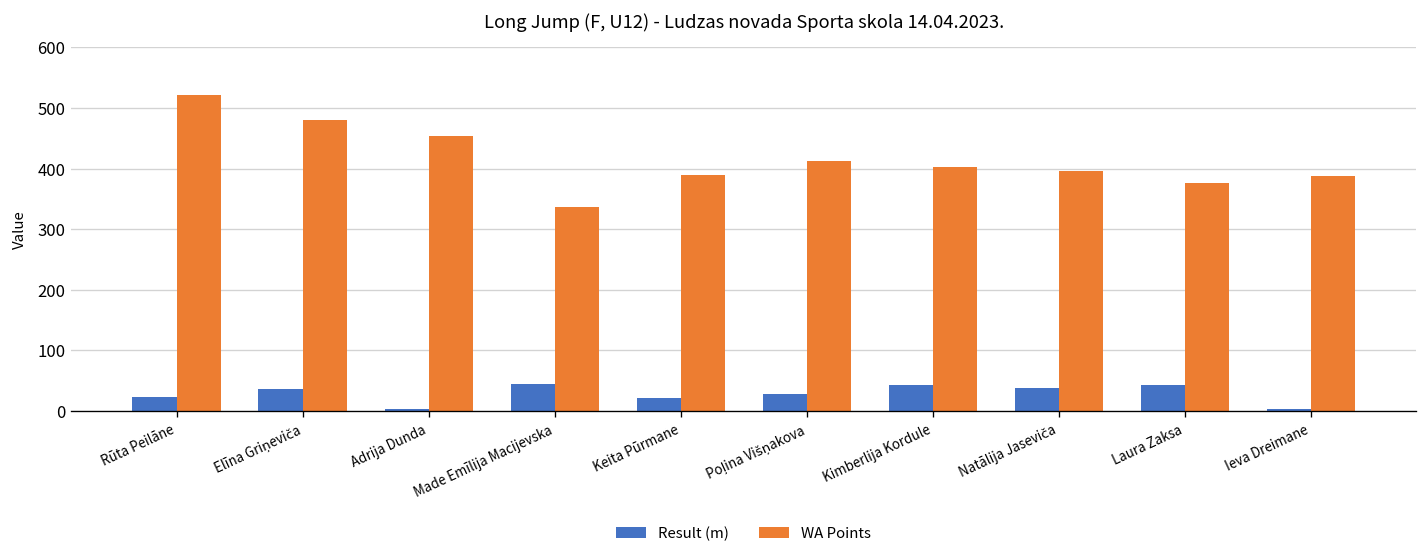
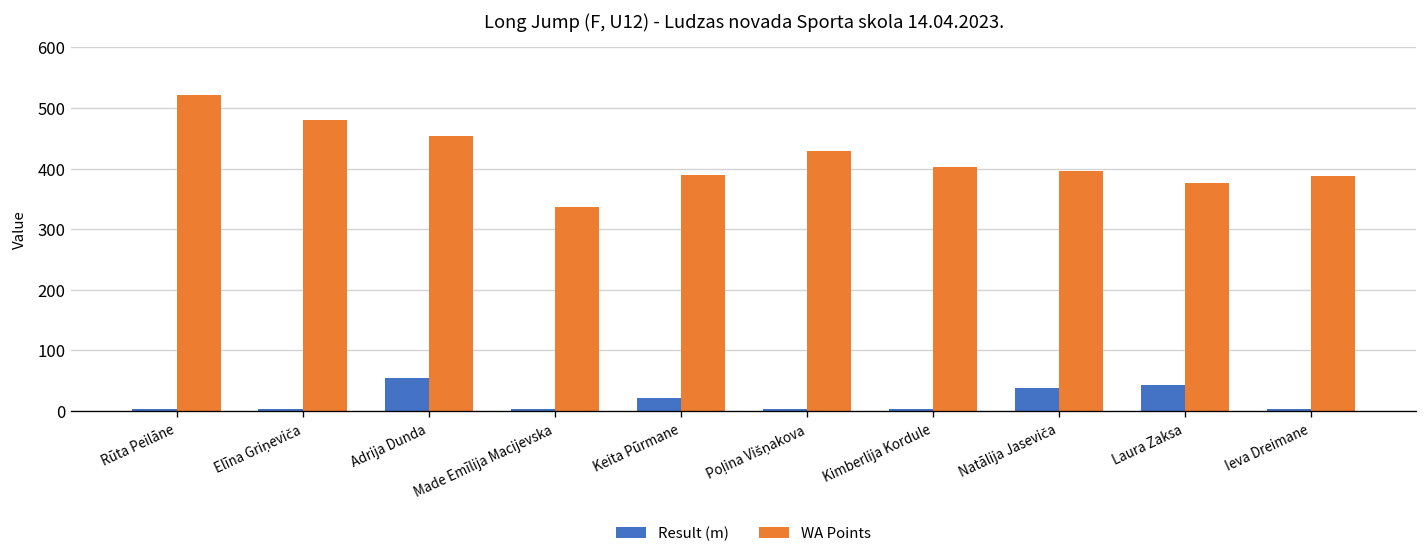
  {
    "Result (m)": {
-     "Rūta Peilāne": 20,
-     "Elīna Griņeviča": 40,
-     "Adrija Dunda": 0,
-     "Made Emīlija Macijevska": 40,
+     "Rūta Peilāne": 0,
+     "Elīna Griņeviča": 0,
+     "Adrija Dunda": 50,
+     "Made Emīlija Macijevska": 0,
      "Keita Pūrmane": 20,
-     "Poļina Višņakova": 30,
-     "Kimberlija Kordule": 40,
+     "Poļina Višņakova": 0,
+     "Kimberlija Kordule": 0,
      "Natālija Jaseviča": 40,
      "Laura Zaksa": 40
    },
    "WA Points": {
      "Rūta Peilāne": 520,
      "Elīna Griņeviča": 480,
      "Adrija Dunda": 450,
      "Made Emīlija Macijevska": 340,
      "Keita Pūrmane": 390,
-     "Poļina Višņakova": 410,
+     "Poļina Višņakova": 430,
      "Kimberlija Kordule": 400,
      "Natālija Jaseviča": 400,
      "Laura Zaksa": 380,
      "Ieva Dreimane": 390
    }
  }
